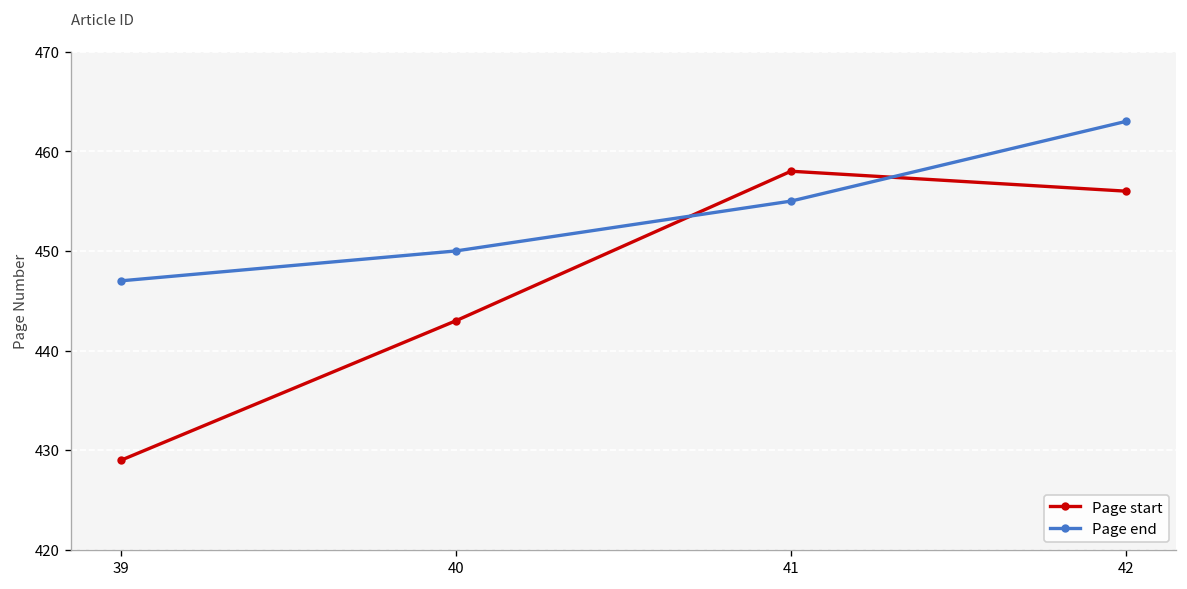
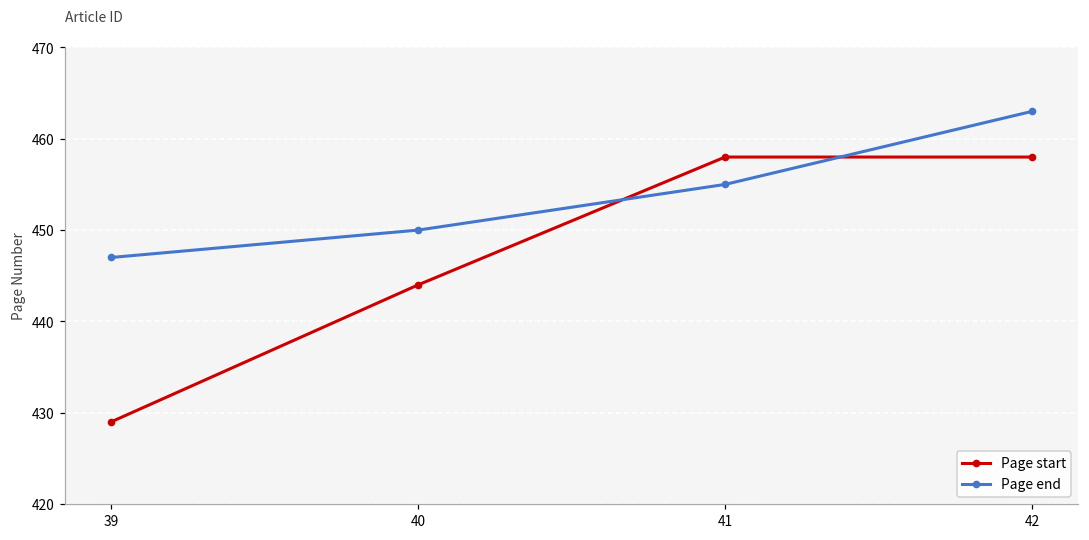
  {
    "Page start": {
      "39": 429,
-     "40": 443,
+     "40": 444,
      "41": 458,
-     "42": 456
+     "42": 458
    },
    "Page end": {
      "39": 447,
      "40": 450,
      "41": 455,
      "42": 463
    }
  }
